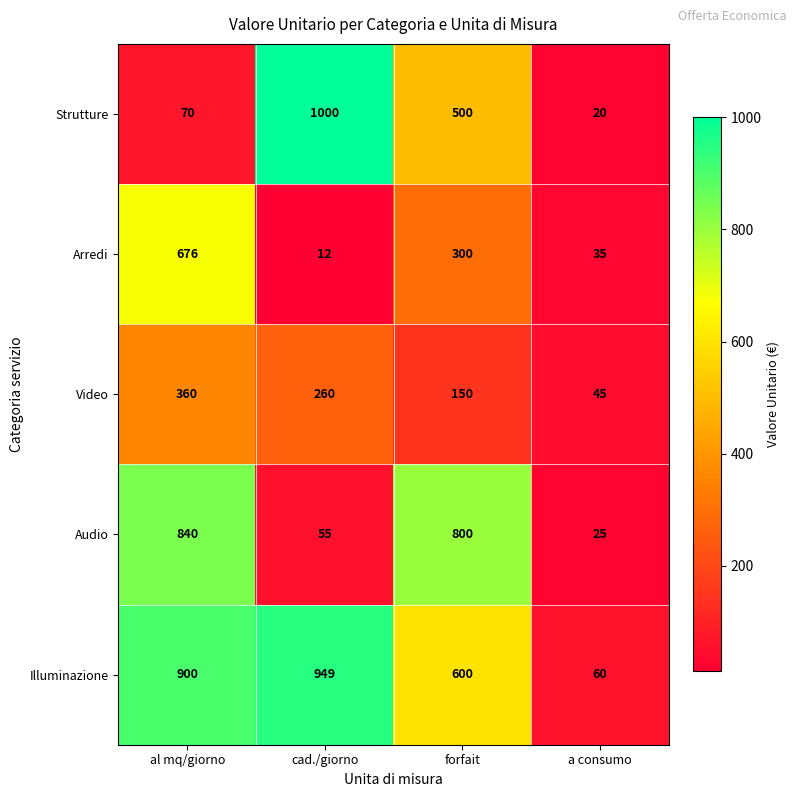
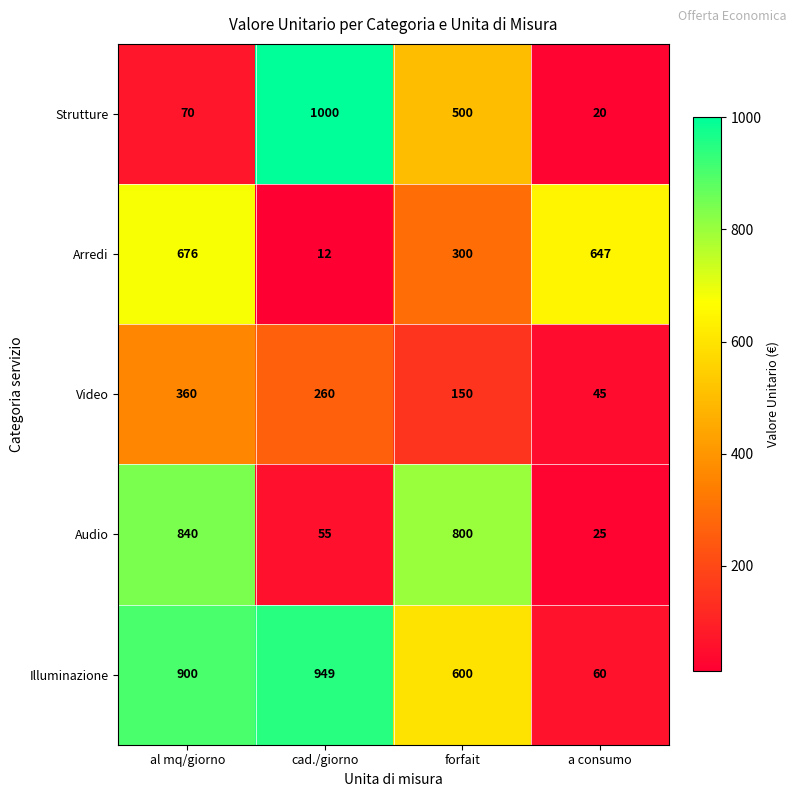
  {
    "Strutture": {
      "al mq/giorno": 70,
      "cad./giorno": 1000,
      "forfait": 500,
      "a consumo": 20
    },
    "Arredi": {
      "al mq/giorno": 676,
      "cad./giorno": 12,
      "forfait": 300,
-     "a consumo": 35
+     "a consumo": 647
    },
    "Video": {
      "al mq/giorno": 360,
      "cad./giorno": 260,
      "forfait": 150,
      "a consumo": 45
    },
    "Audio": {
      "al mq/giorno": 840,
      "cad./giorno": 55,
      "forfait": 800,
      "a consumo": 25
    },
    "Illuminazione": {
      "al mq/giorno": 900,
      "cad./giorno": 949,
      "forfait": 600,
      "a consumo": 60
    }
  }
